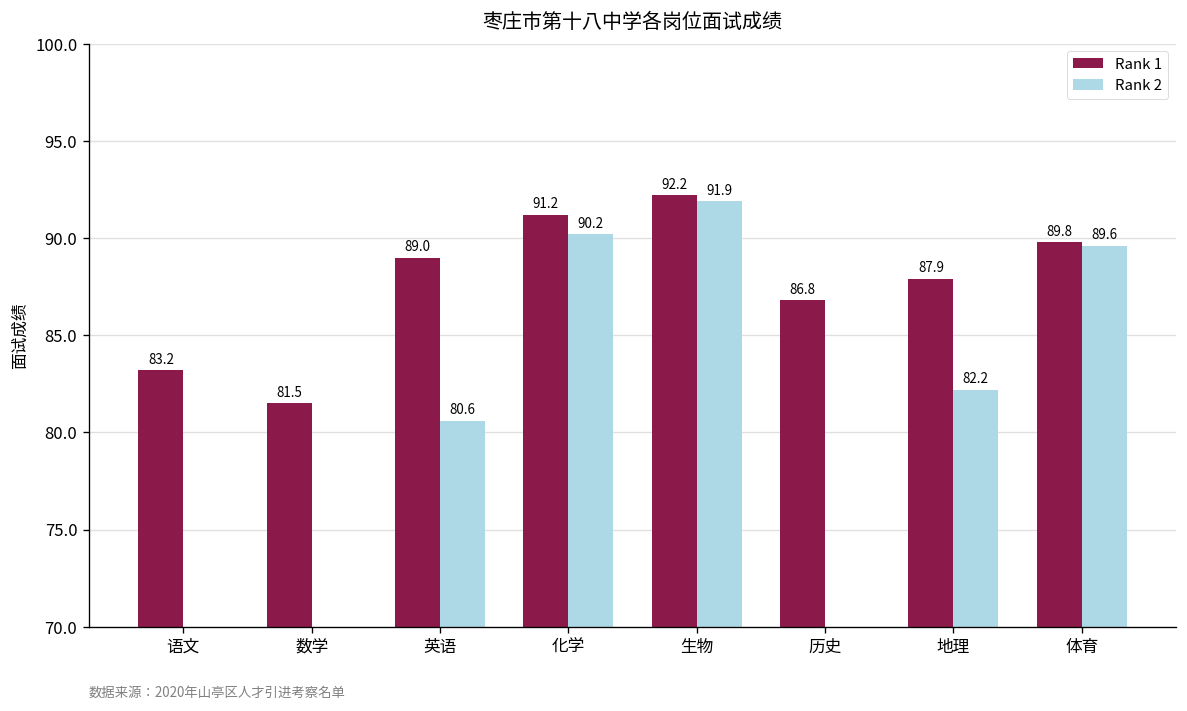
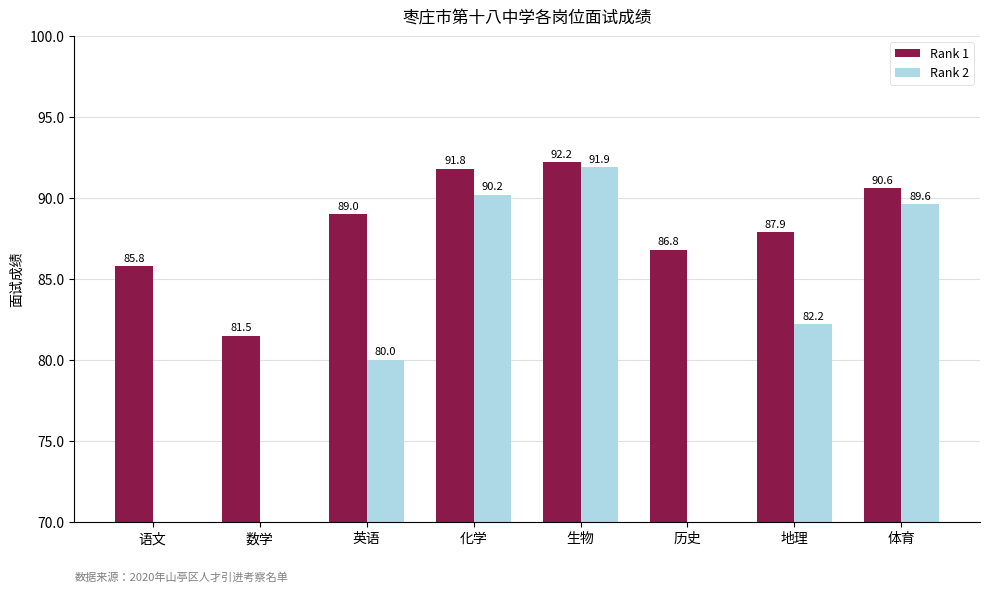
  {
    "Rank 1": {
-     "语文": 83.2,
+     "语文": 85.8,
      "数学": 81.5,
      "英语": 89.0,
-     "化学": 91.2,
+     "化学": 91.8,
      "生物": 92.2,
      "历史": 86.8,
      "地理": 87.9,
-     "体育": 89.8
+     "体育": 90.6
    },
    "Rank 2": {
-     "英语": 80.6,
+     "英语": 80.0,
      "化学": 90.2,
      "生物": 91.9,
      "地理": 82.2,
      "体育": 89.6
    }
  }
